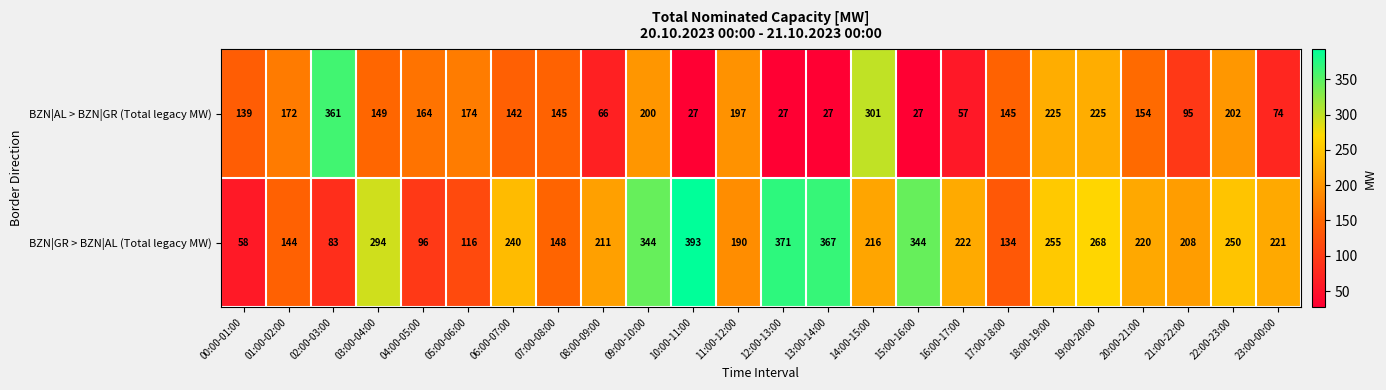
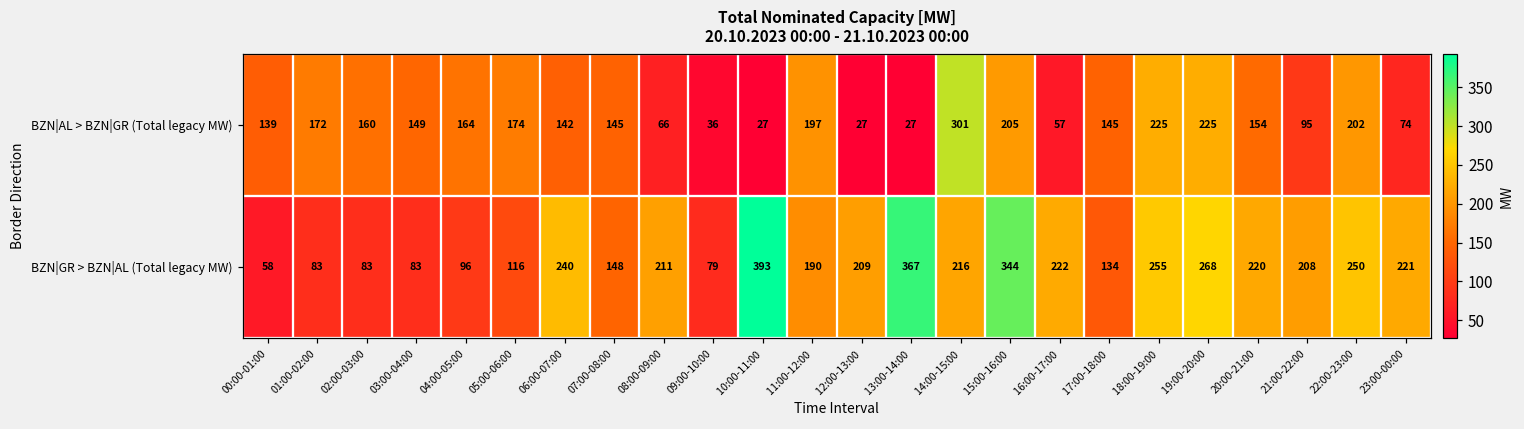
  {
    "BZN|AL > BZN|GR (Total legacy MW)": {
      "00:00-01:00": 139,
      "01:00-02:00": 172,
-     "02:00-03:00": 361,
+     "02:00-03:00": 160,
      "03:00-04:00": 149,
      "04:00-05:00": 164,
      "05:00-06:00": 174,
      "06:00-07:00": 142,
      "07:00-08:00": 145,
      "08:00-09:00": 66,
-     "09:00-10:00": 200,
+     "09:00-10:00": 36,
      "10:00-11:00": 27,
      "11:00-12:00": 197,
      "12:00-13:00": 27,
      "13:00-14:00": 27,
      "14:00-15:00": 301,
-     "15:00-16:00": 27,
+     "15:00-16:00": 205,
      "16:00-17:00": 57,
      "17:00-18:00": 145,
      "18:00-19:00": 225,
      "19:00-20:00": 225,
      "20:00-21:00": 154,
      "21:00-22:00": 95,
      "22:00-23:00": 202,
      "23:00-00:00": 74
    },
    "BZN|GR > BZN|AL (Total legacy MW)": {
      "00:00-01:00": 58,
-     "01:00-02:00": 144,
+     "01:00-02:00": 83,
      "02:00-03:00": 83,
-     "03:00-04:00": 294,
+     "03:00-04:00": 83,
      "04:00-05:00": 96,
      "05:00-06:00": 116,
      "06:00-07:00": 240,
      "07:00-08:00": 148,
      "08:00-09:00": 211,
-     "09:00-10:00": 344,
+     "09:00-10:00": 79,
      "10:00-11:00": 393,
      "11:00-12:00": 190,
-     "12:00-13:00": 371,
+     "12:00-13:00": 209,
      "13:00-14:00": 367,
      "14:00-15:00": 216,
      "15:00-16:00": 344,
      "16:00-17:00": 222,
      "17:00-18:00": 134,
      "18:00-19:00": 255,
      "19:00-20:00": 268,
      "20:00-21:00": 220,
      "21:00-22:00": 208,
      "22:00-23:00": 250,
      "23:00-00:00": 221
    }
  }
